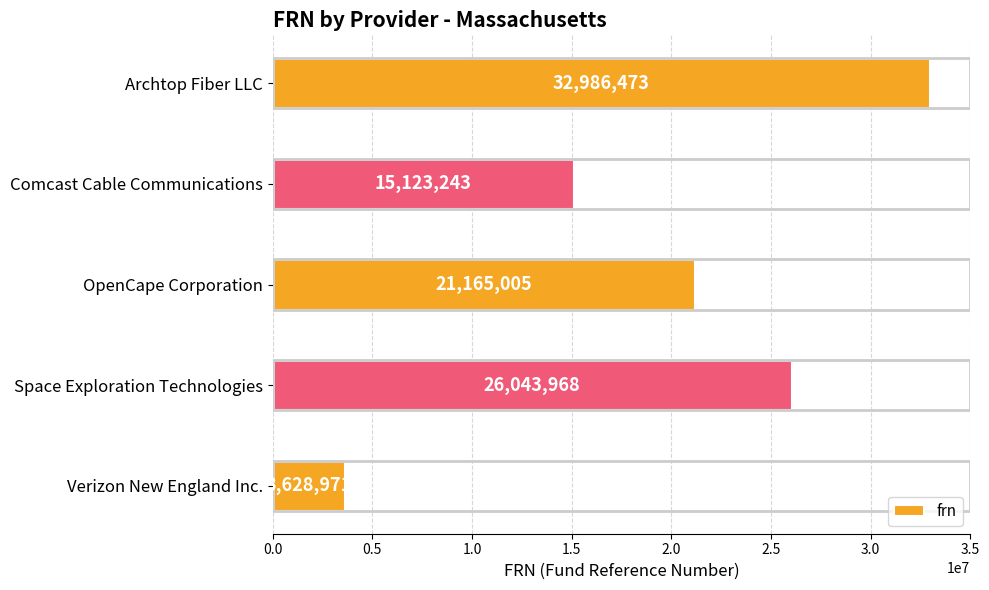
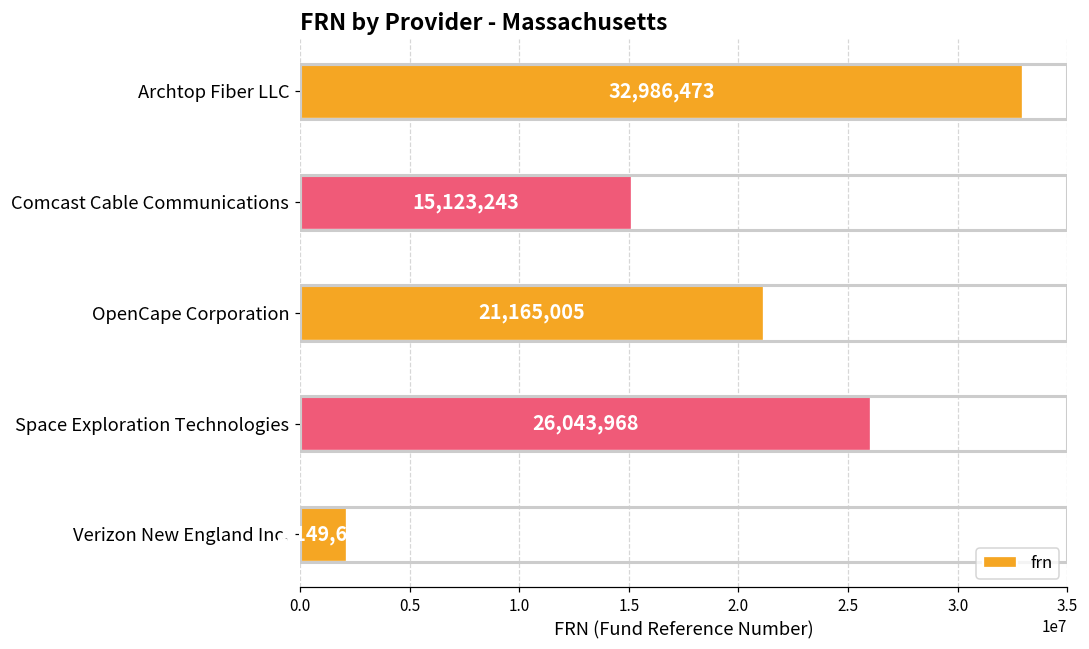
  {
-   "Verizon New England Inc.": 3600000
+   "Verizon New England Inc.": 2100000
  }
